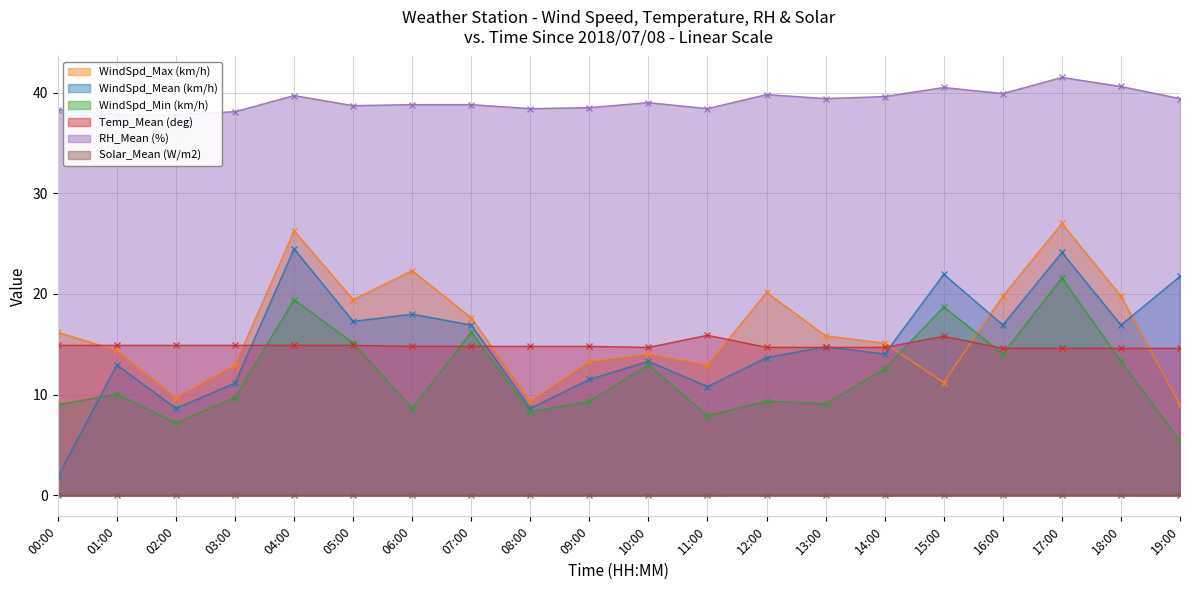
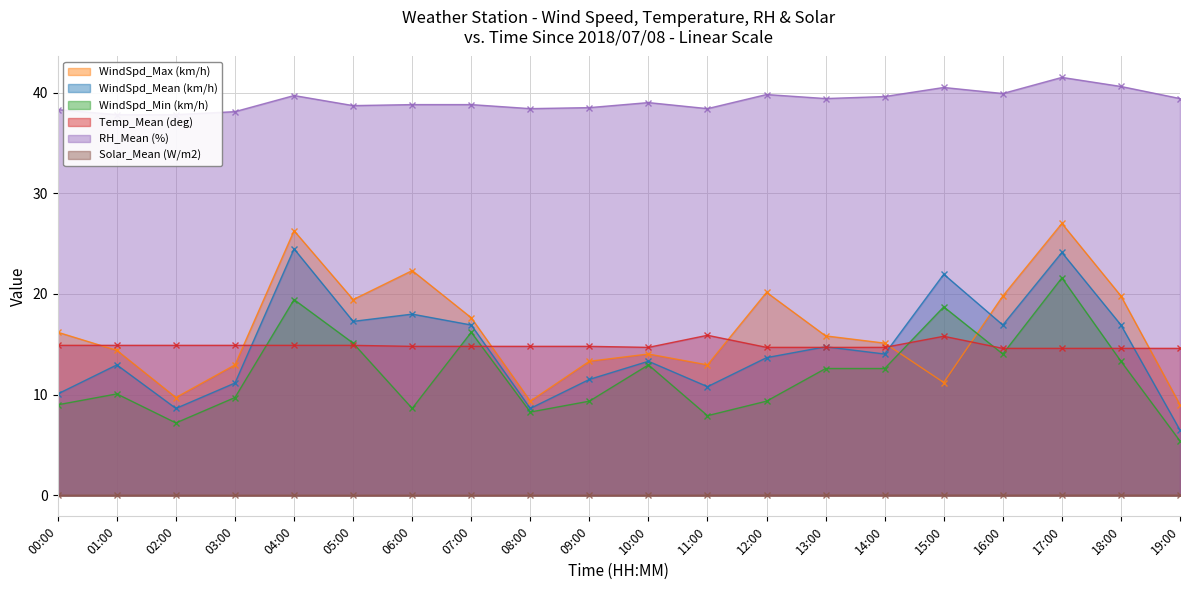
  {
    "WindSpd_Max (km/h)": {
      "00:00": 16.2,
      "01:00": 14.4,
      "02:00": 9.7,
      "03:00": 13.0,
      "04:00": 26.3,
      "05:00": 19.4,
      "06:00": 22.3,
      "07:00": 17.6,
      "08:00": 9.4,
      "09:00": 13.3,
      "10:00": 14.0,
      "11:00": 13.0,
      "12:00": 20.2,
      "13:00": 15.8,
      "14:00": 15.1,
      "15:00": 11.2,
      "16:00": 19.8,
      "17:00": 27.0,
      "18:00": 19.8,
      "19:00": 9.0
    },
    "WindSpd_Mean (km/h)": {
-     "00:00": 1.8,
+     "00:00": 10.1,
      "01:00": 13.0,
      "02:00": 8.6,
      "03:00": 11.2,
      "04:00": 24.5,
      "05:00": 17.3,
      "06:00": 18.0,
      "07:00": 16.9,
      "08:00": 8.6,
      "09:00": 11.5,
      "10:00": 13.3,
      "11:00": 10.8,
      "12:00": 13.7,
      "14:00": 14.0,
      "15:00": 22.0,
      "16:00": 16.9,
      "17:00": 24.1,
      "18:00": 16.9,
-     "19:00": 21.8
+     "19:00": 6.5
    },
    "WindSpd_Min (km/h)": {
      "00:00": 9.0,
      "01:00": 10.1,
      "02:00": 7.2,
      "03:00": 9.7,
      "04:00": 19.4,
      "06:00": 8.6,
      "07:00": 16.2,
      "08:00": 8.3,
      "09:00": 9.4,
      "10:00": 13.0,
      "11:00": 7.9,
      "12:00": 9.4,
-     "13:00": 9.1,
+     "13:00": 12.6,
      "14:00": 12.6,
      "15:00": 18.7,
      "16:00": 14.0,
      "17:00": 21.6,
      "18:00": 13.3,
      "19:00": 5.4
    },
    "Temp_Mean (deg)": {
      "00:00": 14.9,
      "01:00": 14.9,
      "02:00": 14.9,
      "03:00": 14.9,
      "04:00": 14.9,
      "06:00": 14.8,
      "07:00": 14.8,
      "08:00": 14.8,
      "09:00": 14.8,
      "10:00": 14.7,
      "11:00": 15.9,
      "12:00": 14.7,
      "14:00": 14.7,
      "15:00": 15.8,
      "16:00": 14.6,
      "17:00": 14.6,
      "18:00": 14.6,
      "19:00": 14.6
    },
    "RH_Mean (%)": {
      "00:00": 38.3,
      "03:00": 38.1,
      "04:00": 39.7,
      "05:00": 38.7,
      "06:00": 38.8,
      "07:00": 38.8,
      "08:00": 38.4,
      "09:00": 38.5,
      "10:00": 39.0,
      "11:00": 38.4,
      "12:00": 39.8,
      "13:00": 39.4,
      "14:00": 39.6,
      "15:00": 40.5,
      "16:00": 39.9,
      "17:00": 41.5,
      "18:00": 40.6,
      "19:00": 39.4
    },
    "Solar_Mean (W/m2)": {
      "00:00": 0.0,
      "01:00": 0.0,
      "02:00": 0.0,
      "03:00": 0.0,
      "04:00": 0.0,
      "05:00": 0.0,
      "06:00": 0.0,
      "07:00": 0.0,
      "08:00": 0.0,
      "09:00": 0.0,
      "10:00": 0.0,
      "11:00": 0.0,
      "12:00": 0.0,
      "13:00": 0.0,
      "14:00": 0.0,
      "15:00": 0.0,
      "16:00": 0.0,
      "17:00": 0.0,
      "18:00": 0.0,
      "19:00": 0.0
    }
  }
